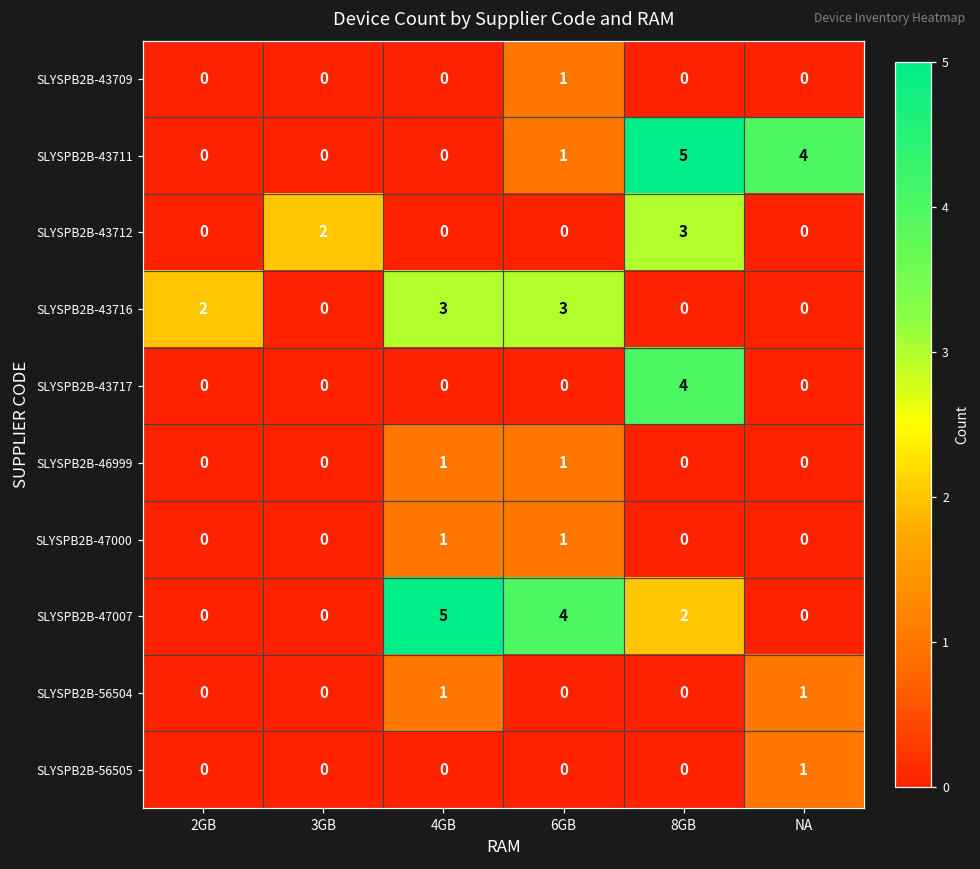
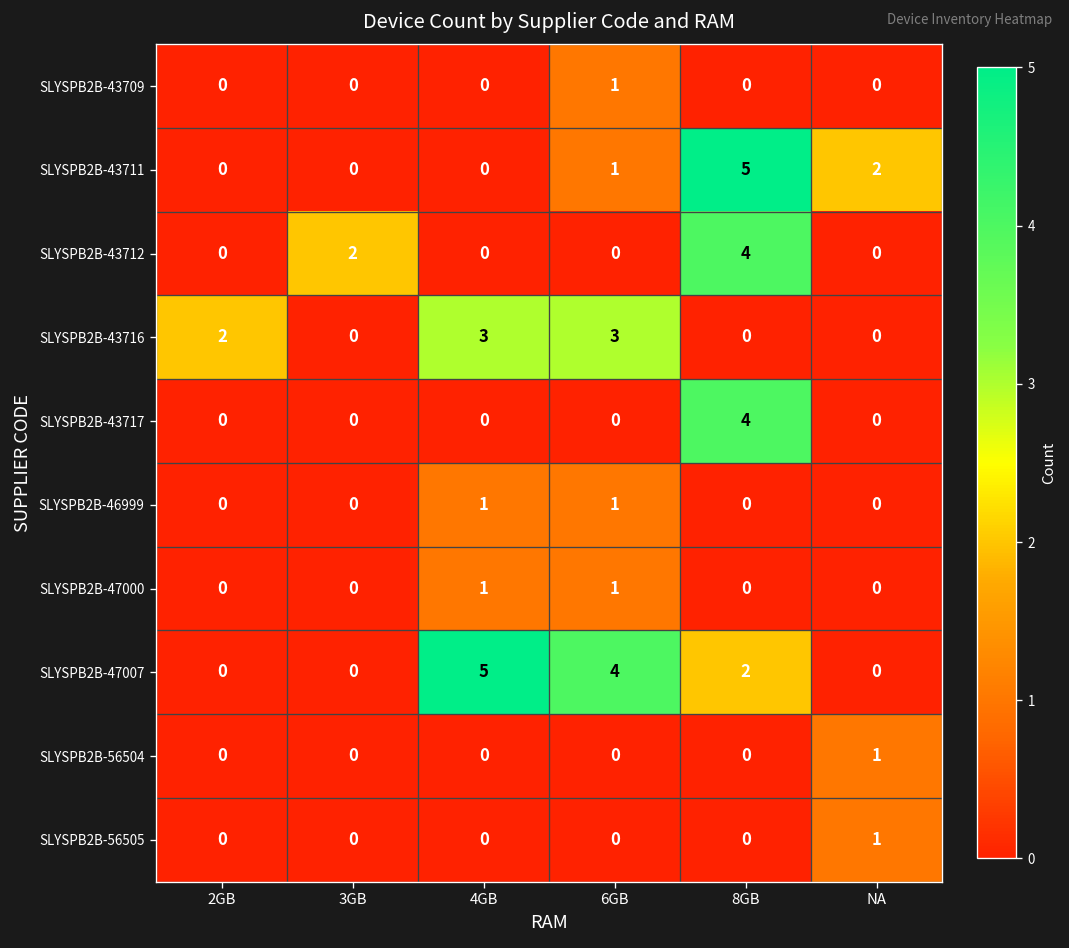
  {
    "SLYSPB2B-43709": {
      "2GB": 0,
      "3GB": 0,
      "4GB": 0,
      "6GB": 1,
      "8GB": 0,
      "NA": 0
    },
    "SLYSPB2B-43711": {
      "2GB": 0,
      "3GB": 0,
      "4GB": 0,
      "6GB": 1,
      "8GB": 5,
-     "NA": 4
+     "NA": 2
    },
    "SLYSPB2B-43712": {
      "2GB": 0,
      "3GB": 2,
      "4GB": 0,
      "6GB": 0,
-     "8GB": 3,
+     "8GB": 4,
      "NA": 0
    },
    "SLYSPB2B-43716": {
      "2GB": 2,
      "3GB": 0,
      "4GB": 3,
      "6GB": 3,
      "8GB": 0,
      "NA": 0
    },
    "SLYSPB2B-43717": {
      "2GB": 0,
      "3GB": 0,
      "4GB": 0,
      "6GB": 0,
      "8GB": 4,
      "NA": 0
    },
    "SLYSPB2B-46999": {
      "2GB": 0,
      "3GB": 0,
      "4GB": 1,
      "6GB": 1,
      "8GB": 0,
      "NA": 0
    },
    "SLYSPB2B-47000": {
      "2GB": 0,
      "3GB": 0,
      "4GB": 1,
      "6GB": 1,
      "8GB": 0,
      "NA": 0
    },
    "SLYSPB2B-47007": {
      "2GB": 0,
      "3GB": 0,
      "4GB": 5,
      "6GB": 4,
      "8GB": 2,
      "NA": 0
    },
    "SLYSPB2B-56504": {
      "2GB": 0,
      "3GB": 0,
-     "4GB": 1,
+     "4GB": 0,
      "6GB": 0,
      "8GB": 0,
      "NA": 1
    },
    "SLYSPB2B-56505": {
      "2GB": 0,
      "3GB": 0,
      "4GB": 0,
      "6GB": 0,
      "8GB": 0,
      "NA": 1
    }
  }
